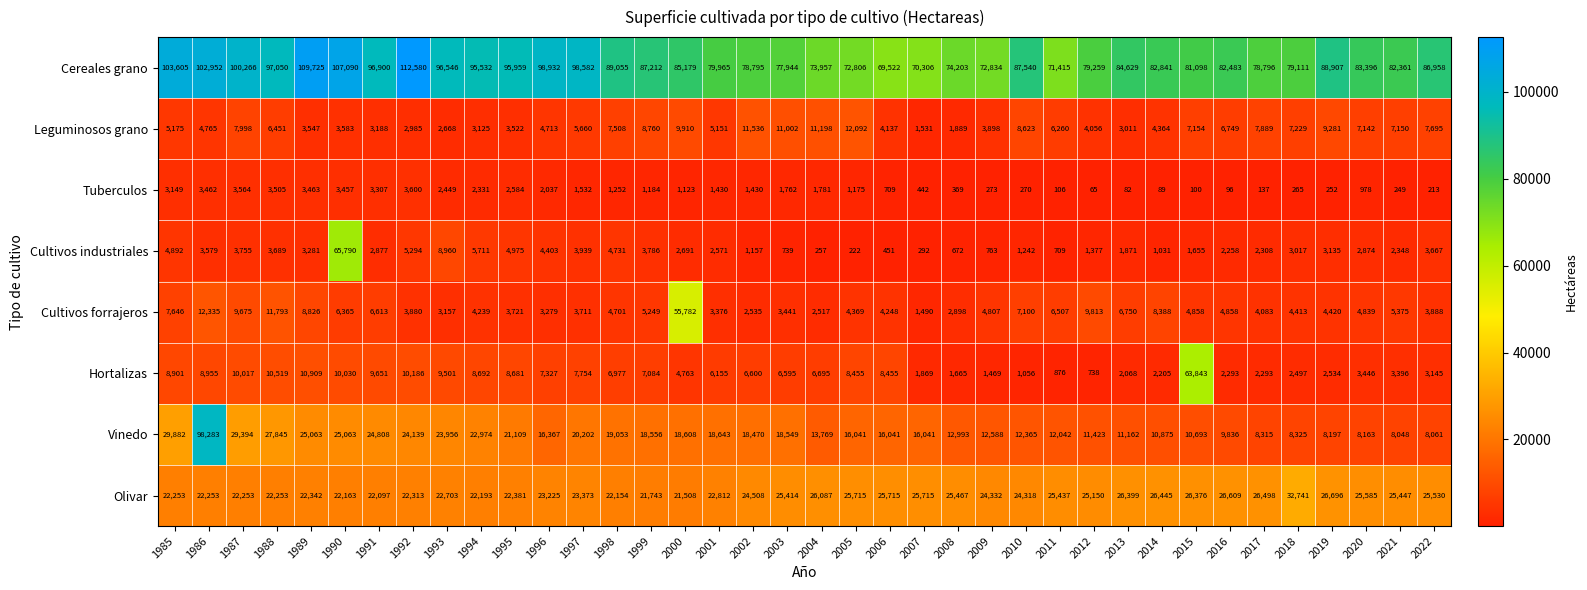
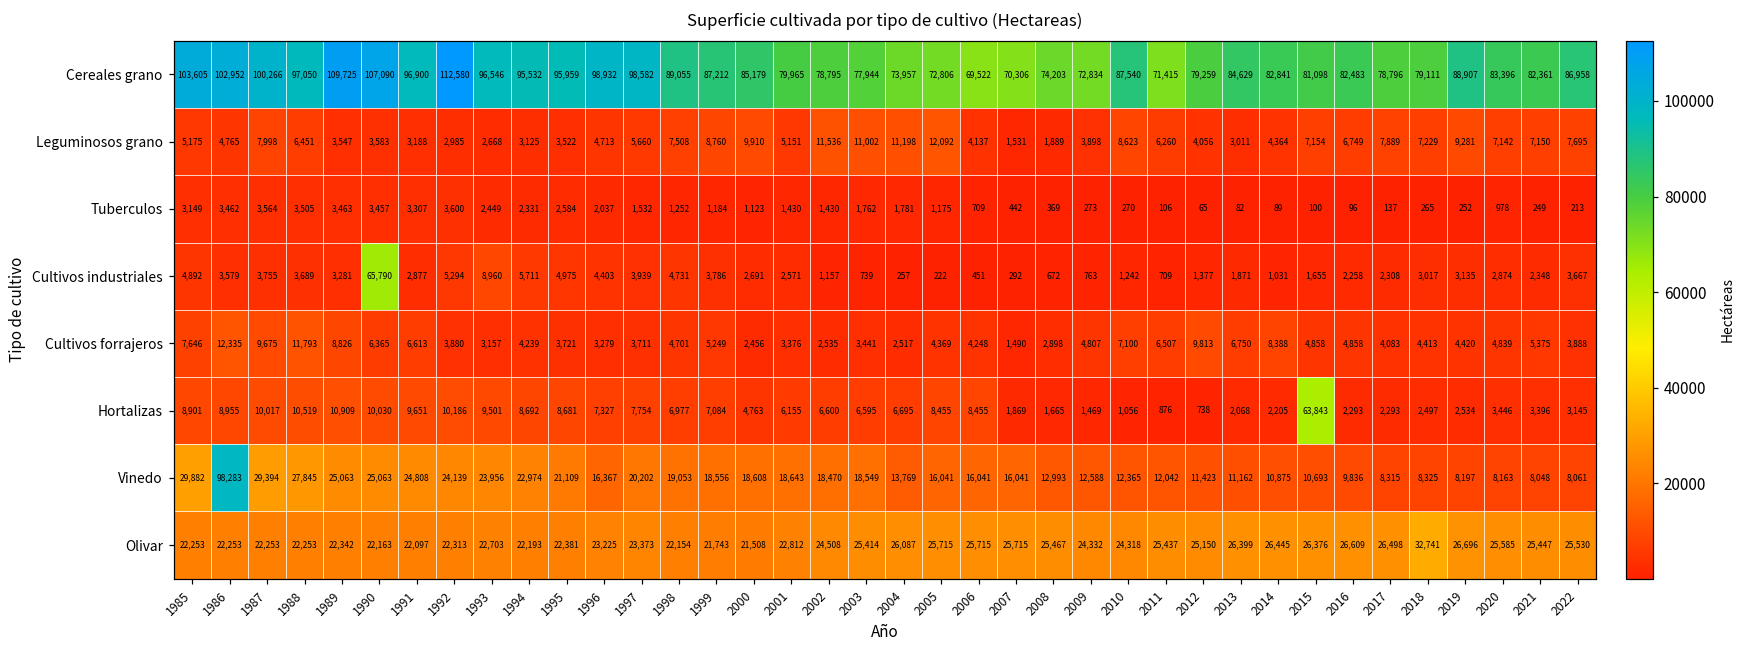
  {
    "Cultivos forrajeros": {
      "1985": "7,646",
      "1986": "12,335",
      "1987": "9,675",
      "1988": "11,793",
      "1989": "8,826",
      "1990": "6,365",
      "1991": "6,613",
      "1992": "3,880",
      "1993": "3,157",
      "1994": "4,239",
      "1995": "3,721",
      "1996": "3,279",
      "1997": "3,711",
      "1998": "4,701",
      "1999": "5,249",
-     "2000": "55,782",
+     "2000": "2,456",
      "2001": "3,376",
      "2002": "2,535",
      "2003": "3,441",
      "2004": "2,517",
      "2005": "4,369",
      "2006": "4,248",
      "2007": "1,490",
      "2008": "2,898",
      "2009": "4,807",
      "2010": "7,100",
      "2011": "6,507",
      "2012": "9,813",
      "2013": "6,750",
      "2014": "8,388",
      "2015": "4,858",
      "2016": "4,858",
      "2017": "4,083",
      "2018": "4,413",
      "2019": "4,420",
      "2020": "4,839",
      "2021": "5,375",
      "2022": "3,888"
    }
  }
